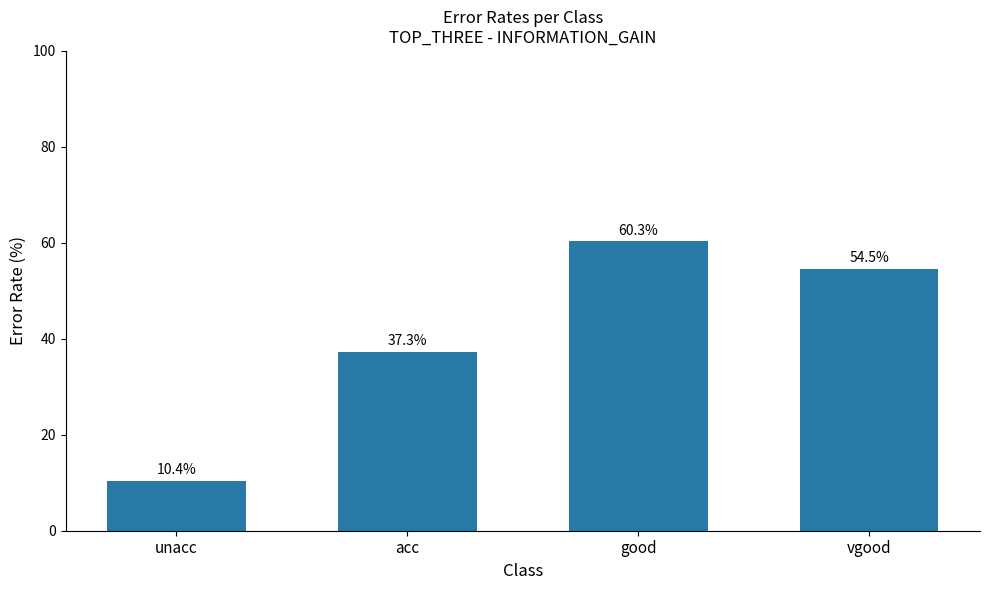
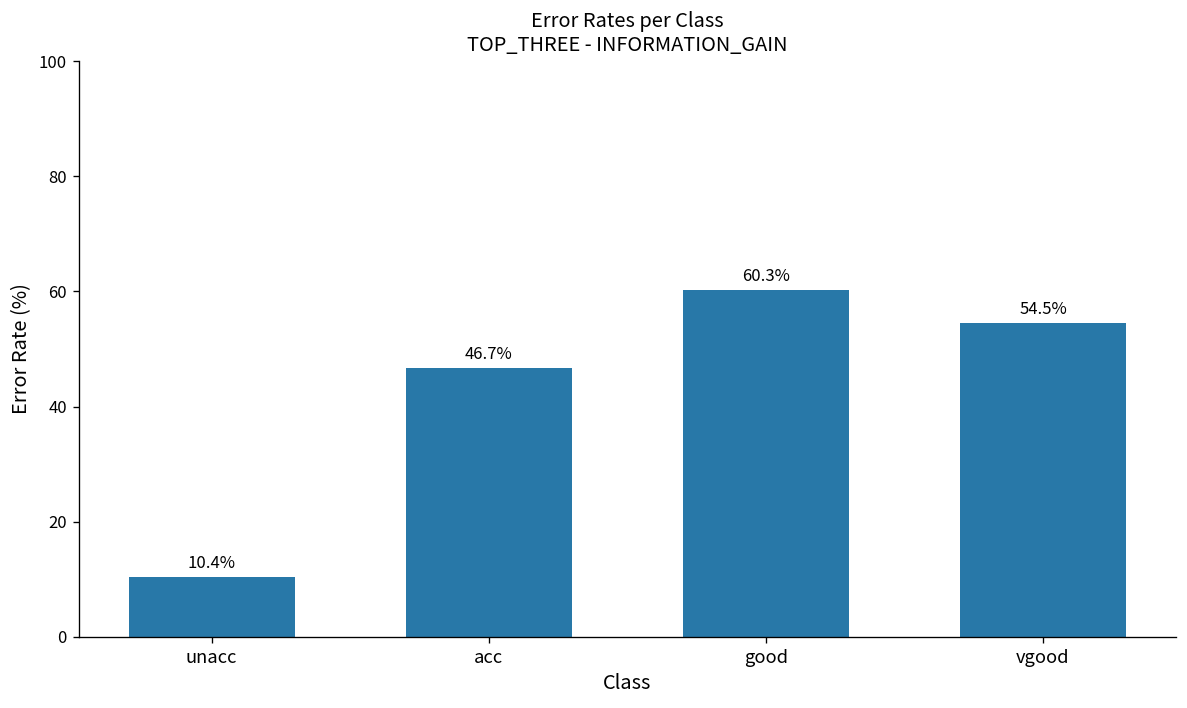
  {
    "unacc": "10.4%",
-   "acc": "37.3%",
+   "acc": "46.7%",
    "good": "60.3%",
    "vgood": "54.5%"
  }
